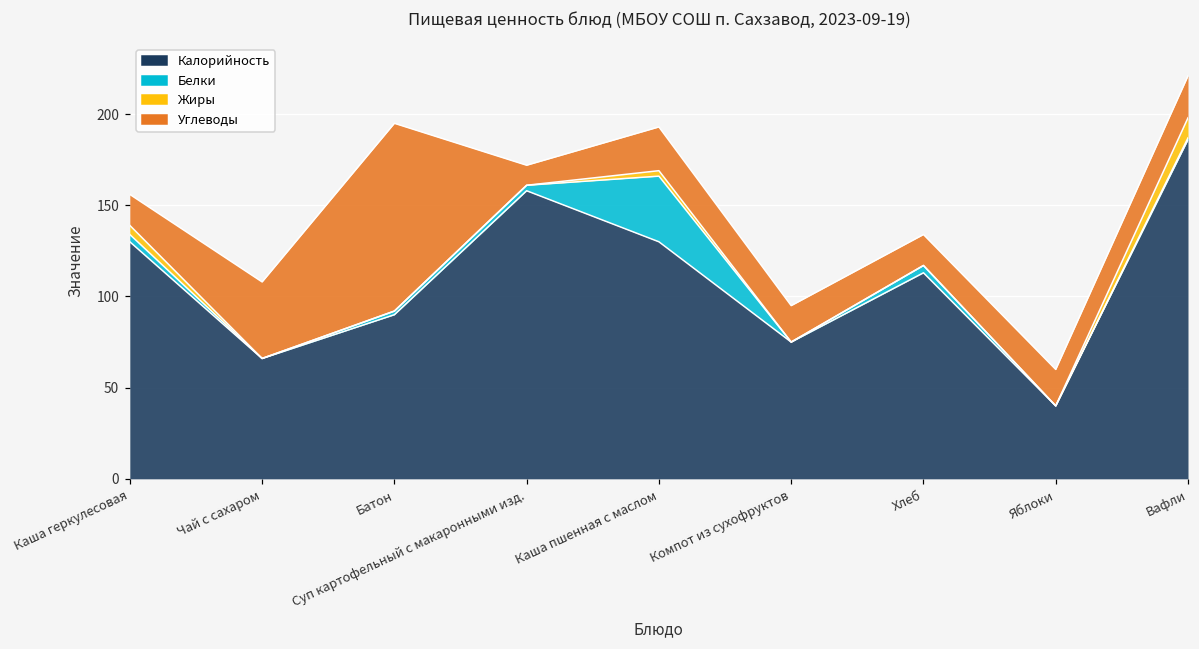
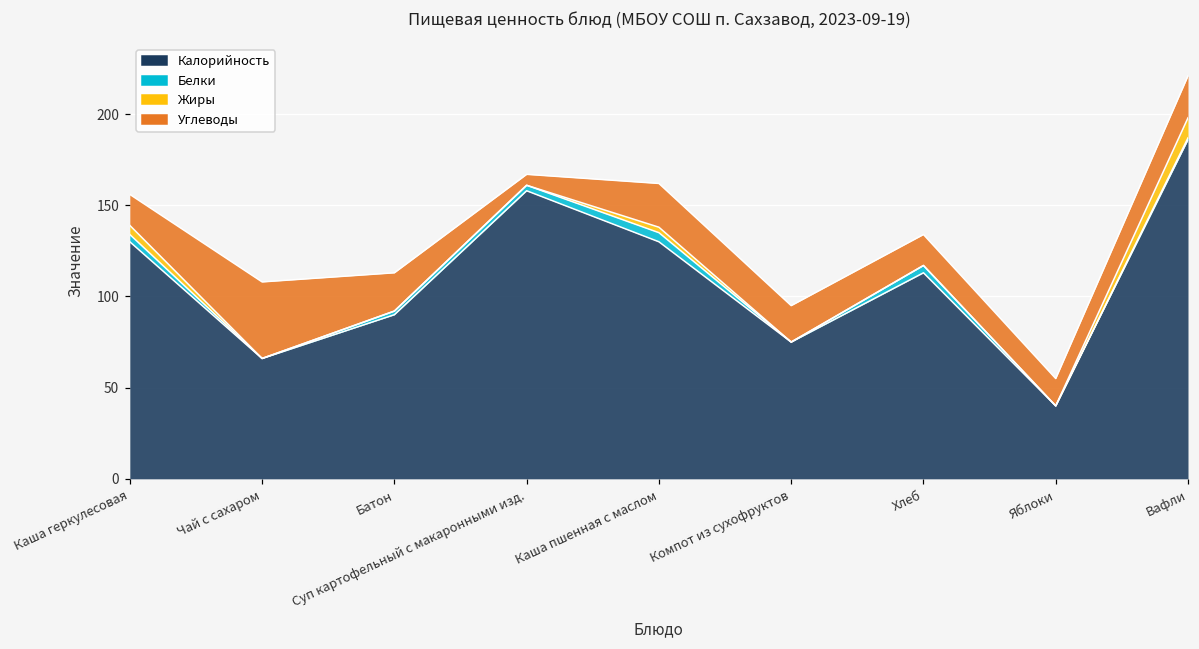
  {
    "Калорийность": {
      "Каша геркулесовая": 130,
      "Батон": 90,
      "Суп картофельный с макаронными изд.": 158,
      "Каша пшенная с маслом": 130,
      "Хлеб": 113
    },
    "Белки": {
      "Каша геркулесовая": 4,
-     "Каша пшенная с маслом": 36
+     "Каша пшенная с маслом": 5
    },
    "Жиры": {
      "Каша геркулесовая": 5,
      "Каша пшенная с маслом": 3,
      "Вафли": 11
    },
    "Углеводы": {
      "Каша геркулесовая": 17,
      "Чай с сахаром": 42,
-     "Батон": 103,
-     "Суп картофельный с макаронными изд.": 11,
+     "Батон": 21,
+     "Суп картофельный с макаронными изд.": 6,
      "Каша пшенная с маслом": 24,
      "Компот из сухофруктов": 20,
      "Хлеб": 17,
-     "Яблоки": 20,
+     "Яблоки": 15,
      "Вафли": 23
    }
  }
